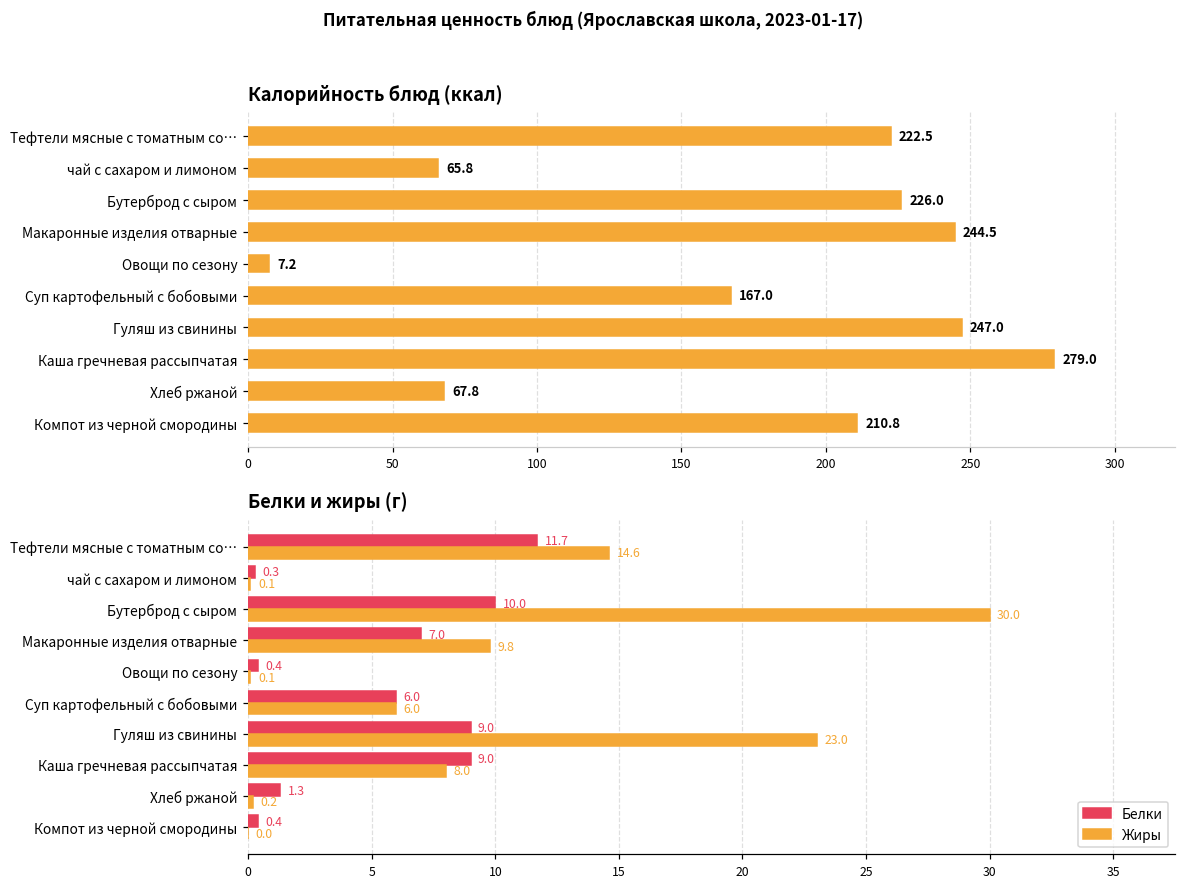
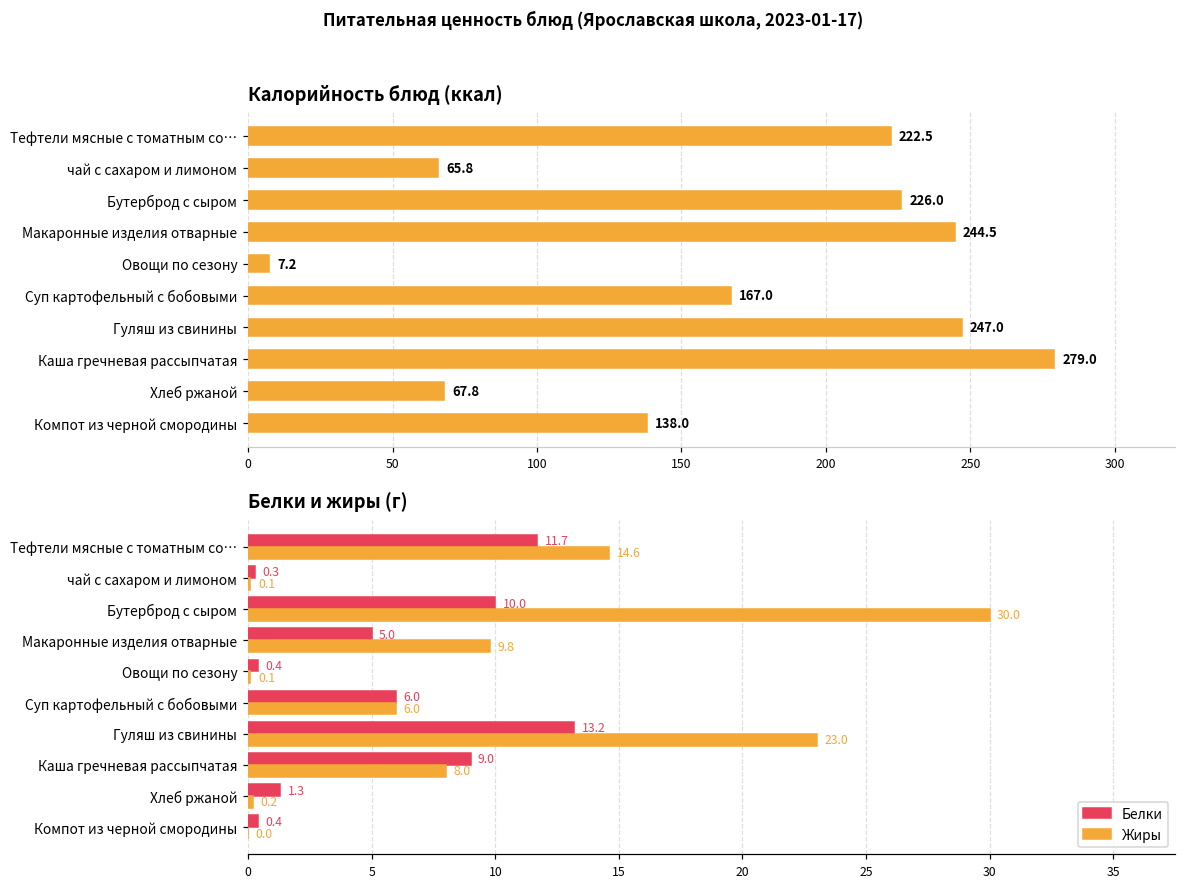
  {
    "Калорийность блюд (ккал)": {
      "Тефтели мясные с томатным со…": 222.5,
      "чай с сахаром и лимоном": 65.8,
      "Бутерброд с сыром": 226.0,
      "Макаронные изделия отварные": 244.5,
      "Овощи по сезону": 7.2,
      "Суп картофельный с бобовыми": 167.0,
      "Гуляш из свинины": 247.0,
      "Каша гречневая рассыпчатая": 279.0,
      "Хлеб ржаной": 67.8,
-     "Компот из черной смородины": 210.8
+     "Компот из черной смородины": 138.0
    },
    "Белки и жиры (г)": {
      "Белки": {
        "Тефтели мясные с томатным со…": 11.7,
        "чай с сахаром и лимоном": 0.3,
        "Бутерброд с сыром": 10.0,
-       "Макаронные изделия отварные": 7.0,
+       "Макаронные изделия отварные": 5.0,
        "Овощи по сезону": 0.4,
        "Суп картофельный с бобовыми": 6.0,
-       "Гуляш из свинины": 9.0,
+       "Гуляш из свинины": 13.2,
        "Каша гречневая рассыпчатая": 9.0,
        "Хлеб ржаной": 1.3,
        "Компот из черной смородины": 0.4
      },
      "Жиры": {
        "Тефтели мясные с томатным со…": 14.6,
        "чай с сахаром и лимоном": 0.1,
        "Бутерброд с сыром": 30.0,
        "Макаронные изделия отварные": 9.8,
        "Овощи по сезону": 0.1,
        "Суп картофельный с бобовыми": 6.0,
        "Гуляш из свинины": 23.0,
        "Каша гречневая рассыпчатая": 8.0,
        "Хлеб ржаной": 0.2,
        "Компот из черной смородины": 0.0
      }
    }
  }
